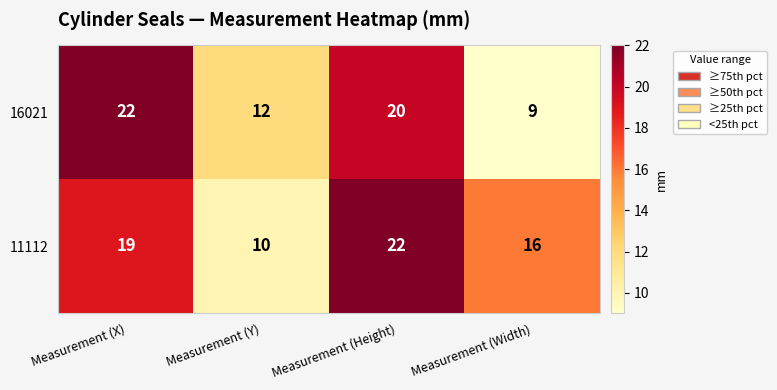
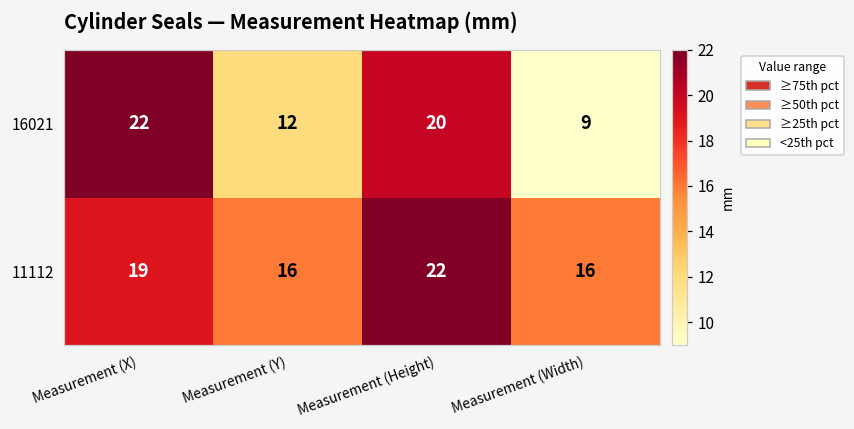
  {
    "16021": {
      "Measurement (X)": 22,
      "Measurement (Y)": 12,
      "Measurement (Height)": 20,
      "Measurement (Width)": 9
    },
    "11112": {
      "Measurement (X)": 19,
-     "Measurement (Y)": 10,
+     "Measurement (Y)": 16,
      "Measurement (Height)": 22,
      "Measurement (Width)": 16
    }
  }
